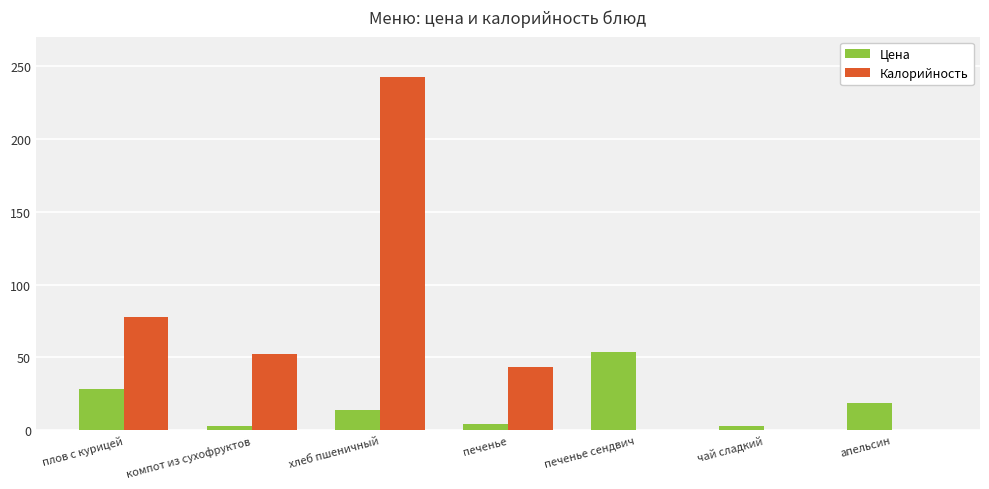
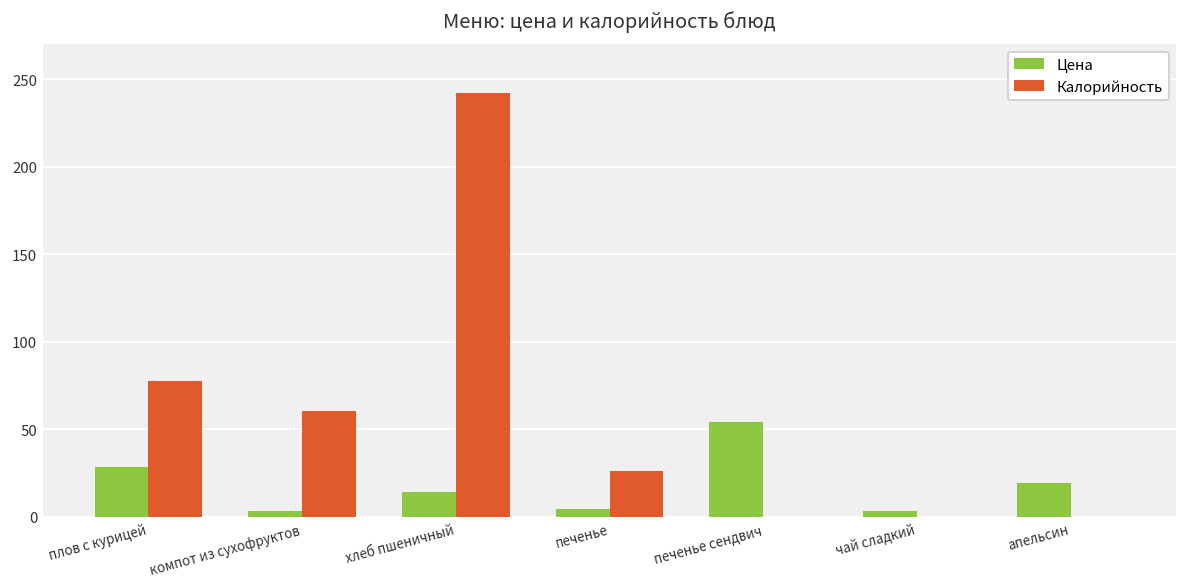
  {
    "Цена": {
      "плов с курицей": 28,
      "компот из сухофруктов": 3,
      "хлеб пшеничный": 14,
      "печенье": 4,
      "печенье сендвич": 54,
      "чай сладкий": 3,
      "апельсин": 19
    },
    "Калорийность": {
      "плов с курицей": 78,
-     "компот из сухофруктов": 53,
+     "компот из сухофруктов": 61,
      "хлеб пшеничный": 242,
-     "печенье": 43,
+     "печенье": 26,
      "печенье сендвич": 0,
      "чай сладкий": 0,
      "апельсин": 0
    }
  }
